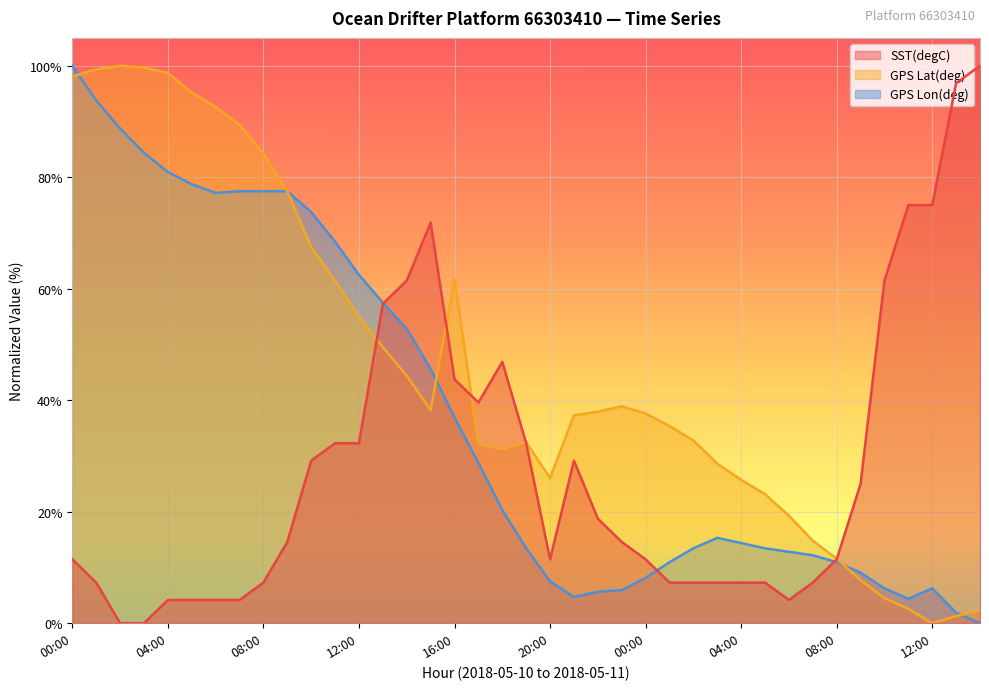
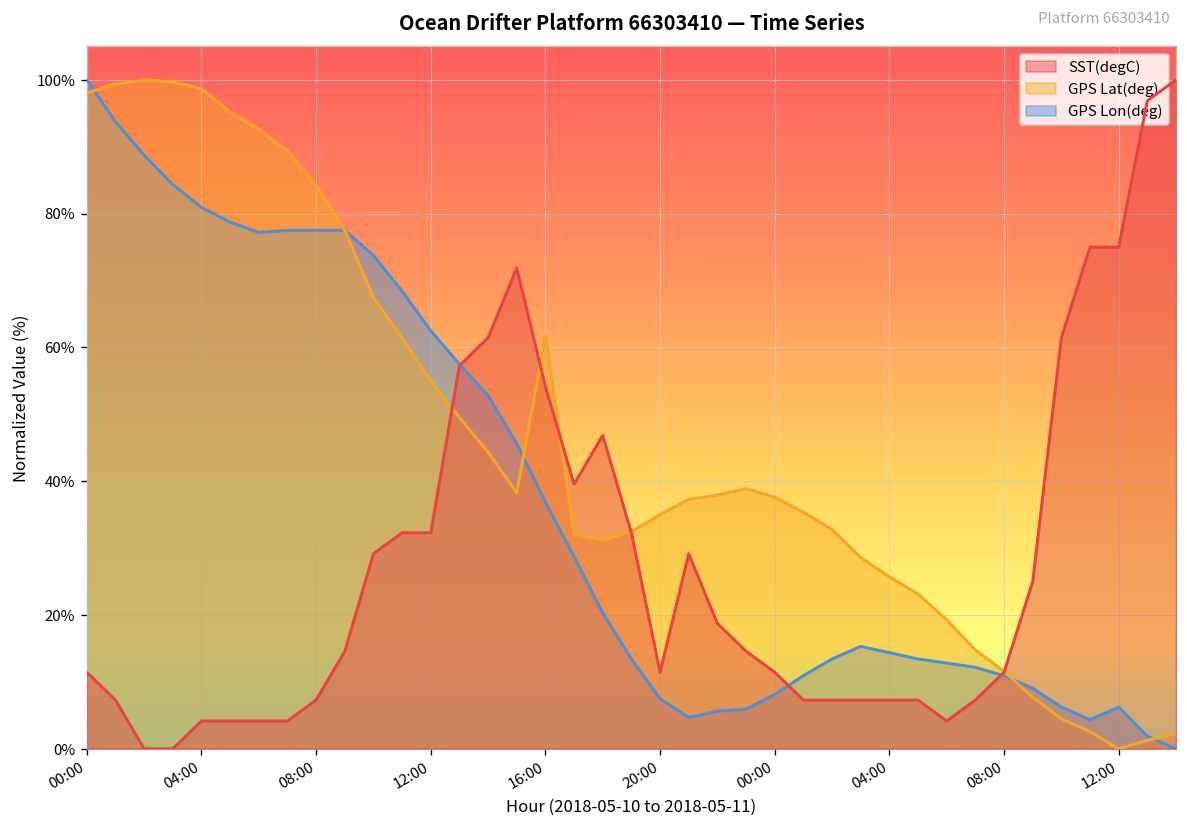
  {
    "SST(degC)": {
-     "16:00": "44%",
+     "16:00": "54%",
      "20:00": "11%"
    },
    "GPS Lat(deg)": {
      "16:00": "62%",
-     "20:00": "26%"
+     "20:00": "35%"
    },
    "GPS Lon(deg)": {
      "16:00": "37%",
      "20:00": "7%"
    }
  }
